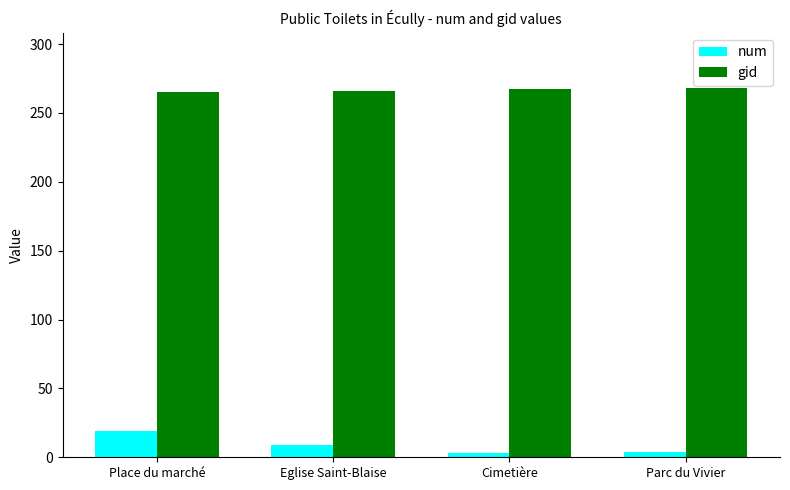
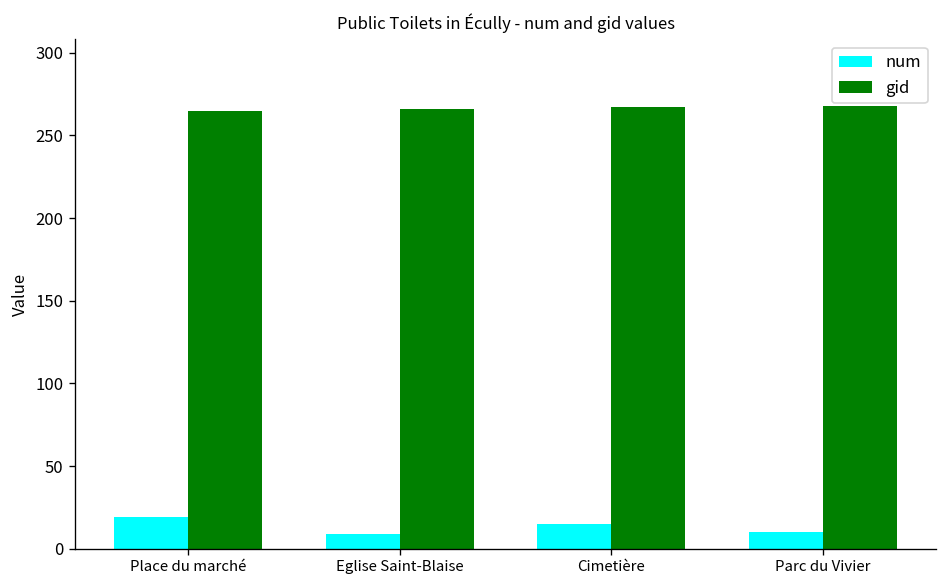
  {
    "num": {
      "Place du marché": 19,
      "Eglise Saint-Blaise": 9,
-     "Cimetière": 3,
-     "Parc du Vivier": 4
+     "Cimetière": 15,
+     "Parc du Vivier": 10
    },
    "gid": {
      "Place du marché": 265,
      "Eglise Saint-Blaise": 266,
      "Cimetière": 267,
      "Parc du Vivier": 268
    }
  }
